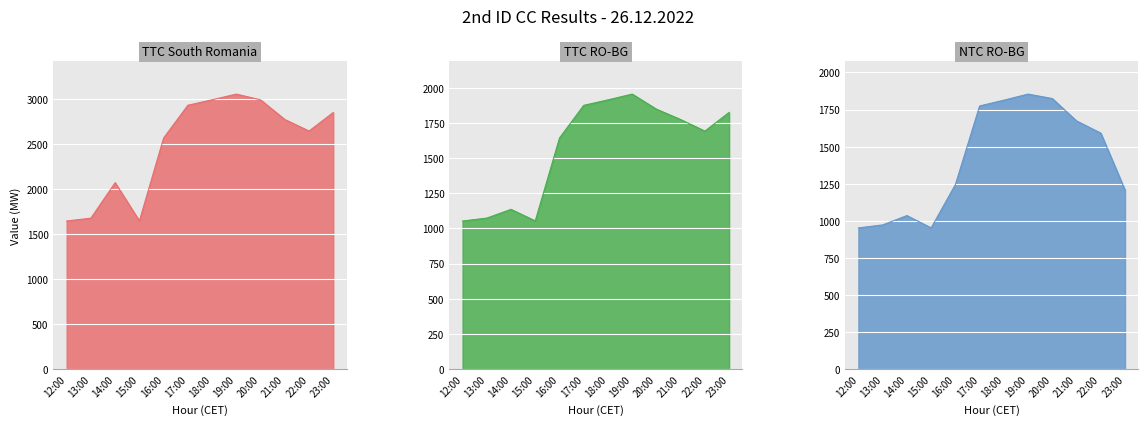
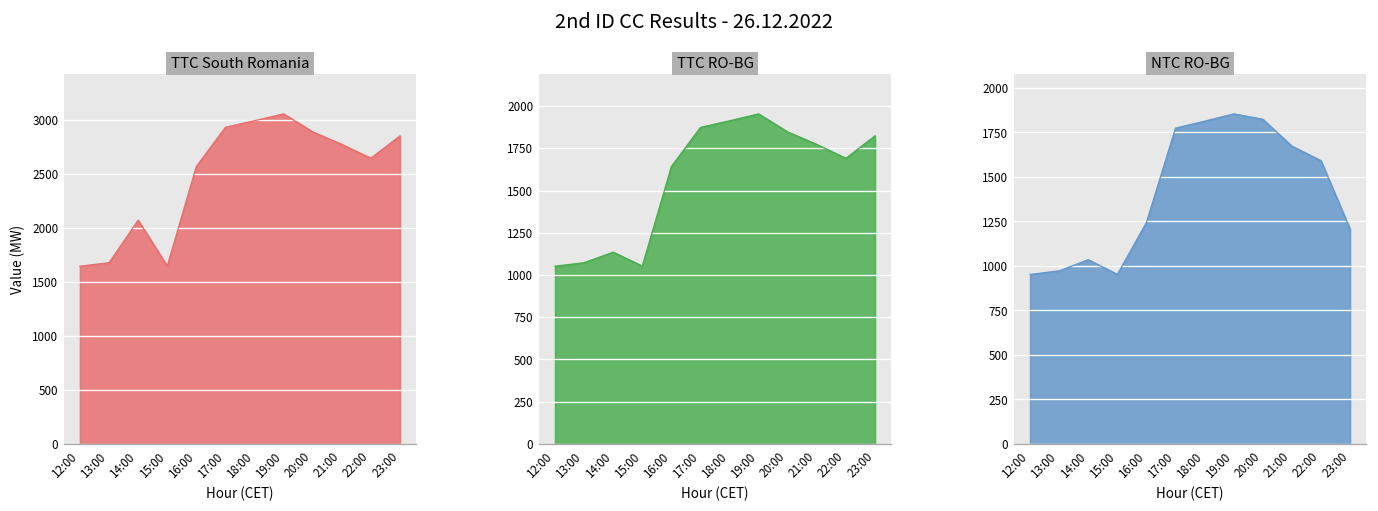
  {
    "TTC South Romania": {
      "12:00": 1600,
      "13:00": 1700,
      "14:00": 2100,
      "15:00": 1600,
      "16:00": 2600,
      "17:00": 2900,
      "18:00": 3000,
      "19:00": 3100,
-     "20:00": 3000,
+     "20:00": 2900,
      "21:00": 2800,
      "22:00": 2600,
      "23:00": 2800
    },
    "TTC RO-BG": {
      "12:00": 1050,
      "13:00": 1070,
      "14:00": 1140,
      "15:00": 1050,
      "16:00": 1640,
      "17:00": 1870,
      "18:00": 1910,
      "19:00": 1950,
      "20:00": 1850,
      "21:00": 1770,
      "22:00": 1690,
      "23:00": 1820
    },
    "NTC RO-BG": {
      "12:00": 950,
      "13:00": 970,
      "14:00": 1040,
      "15:00": 950,
      "16:00": 1240,
      "17:00": 1770,
      "18:00": 1810,
      "19:00": 1850,
      "20:00": 1820,
      "21:00": 1670,
      "22:00": 1590,
      "23:00": 1210
    }
  }
